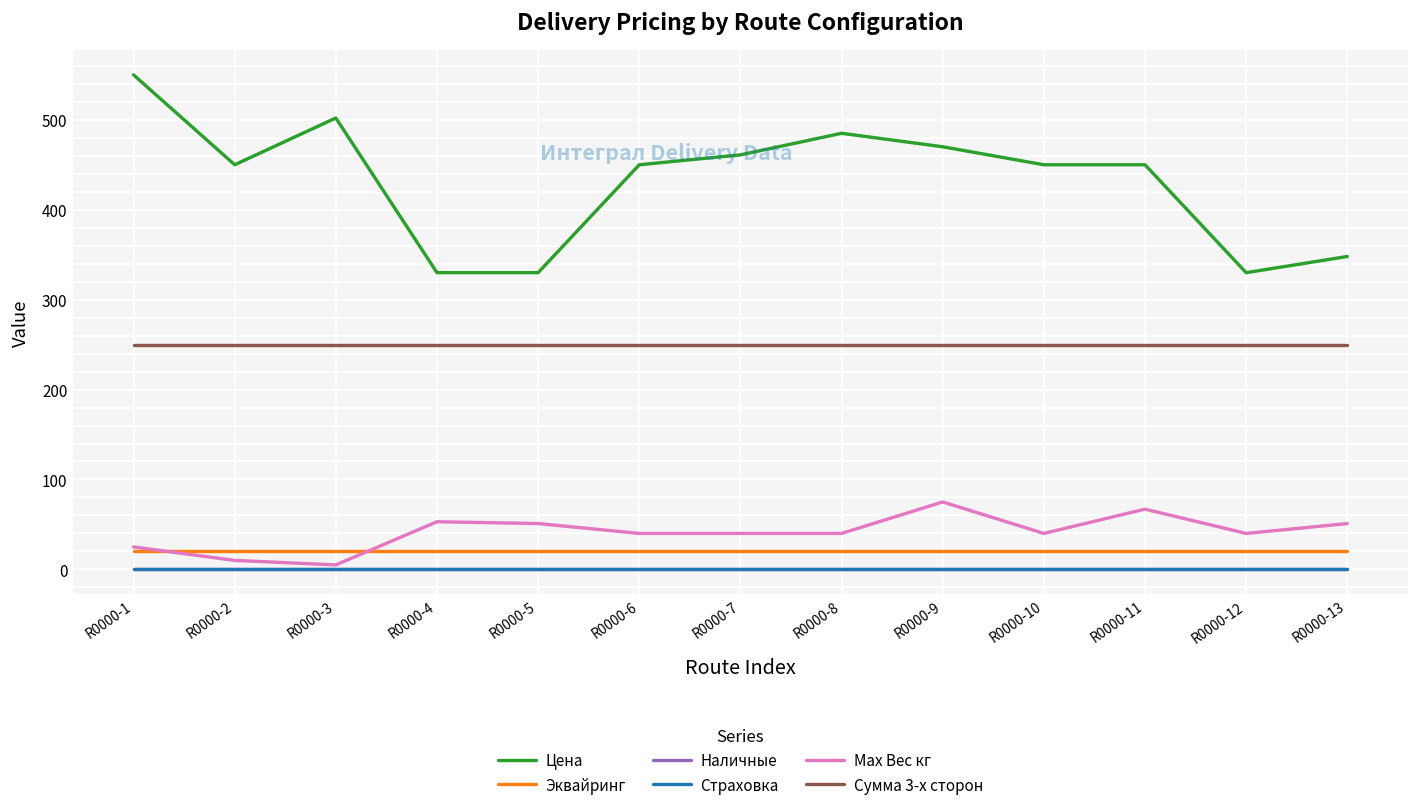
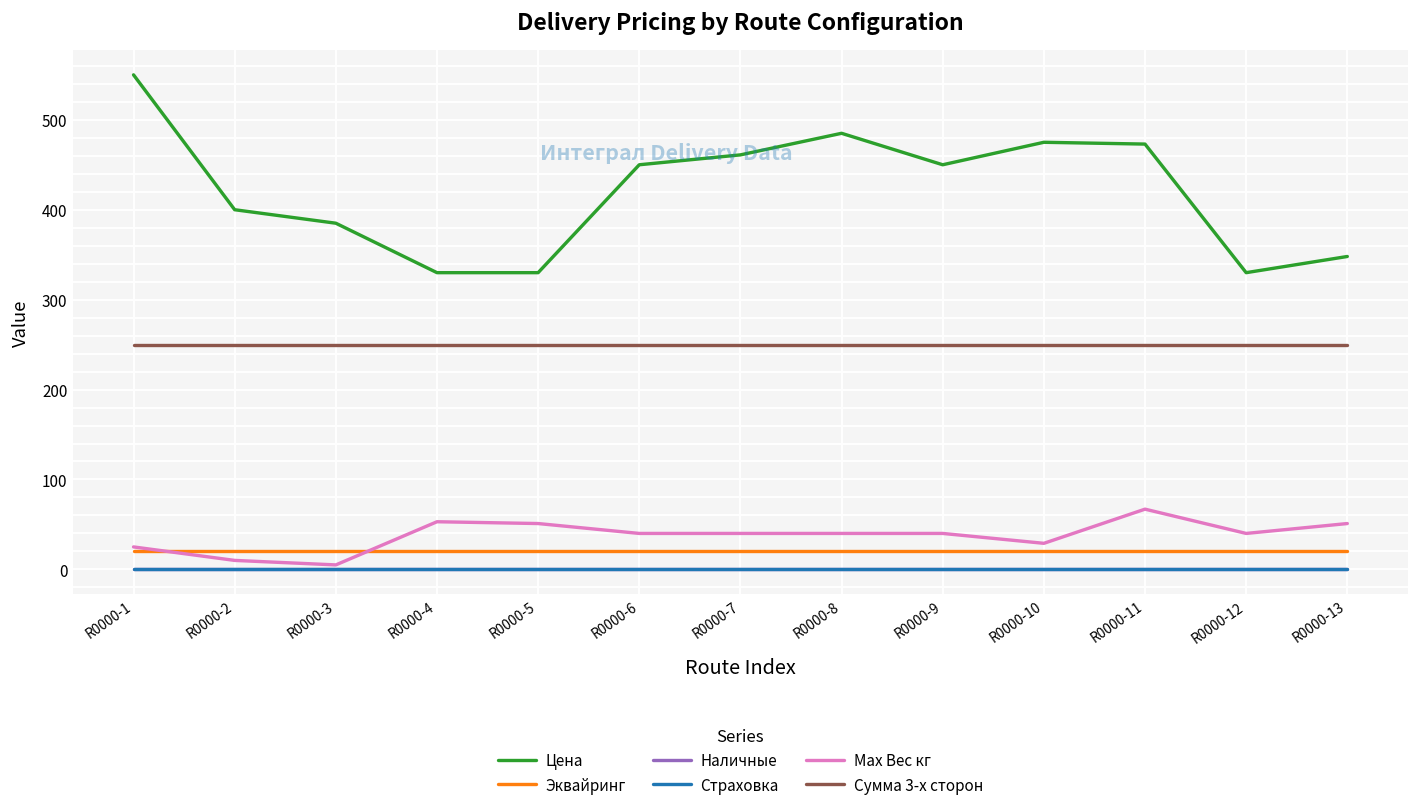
  {
    "Цена": {
      "R0000-1": 550,
-     "R0000-2": 450,
-     "R0000-3": 500,
+     "R0000-2": 400,
+     "R0000-3": 390,
      "R0000-4": 330,
      "R0000-5": 330,
      "R0000-6": 450,
      "R0000-7": 460,
      "R0000-8": 490,
-     "R0000-9": 470,
-     "R0000-10": 450,
-     "R0000-11": 450,
+     "R0000-9": 450,
+     "R0000-10": 480,
+     "R0000-11": 470,
      "R0000-12": 330,
      "R0000-13": 350
    },
    "Эквайринг": {
      "R0000-1": 20,
      "R0000-2": 20,
      "R0000-3": 20,
      "R0000-4": 20,
      "R0000-5": 20,
      "R0000-6": 20,
      "R0000-7": 20,
      "R0000-8": 20,
      "R0000-9": 20,
      "R0000-10": 20,
      "R0000-11": 20,
      "R0000-12": 20,
      "R0000-13": 20
    },
    "Страховка": {
      "R0000-1": 0,
      "R0000-2": 0,
      "R0000-3": 0,
      "R0000-4": 0,
      "R0000-5": 0,
      "R0000-6": 0,
      "R0000-7": 0,
      "R0000-8": 0,
      "R0000-9": 0,
      "R0000-10": 0,
      "R0000-11": 0,
      "R0000-12": 0,
      "R0000-13": 0
    },
    "Max Вес кг": {
      "R0000-1": 30,
      "R0000-2": 10,
      "R0000-3": 10,
      "R0000-4": 50,
      "R0000-5": 50,
      "R0000-6": 40,
      "R0000-7": 40,
      "R0000-8": 40,
-     "R0000-9": 80,
-     "R0000-10": 40,
+     "R0000-9": 40,
+     "R0000-10": 30,
      "R0000-11": 70,
      "R0000-12": 40,
      "R0000-13": 50
    },
    "Сумма 3-х сторон": {
      "R0000-1": 250,
      "R0000-2": 250,
      "R0000-3": 250,
      "R0000-4": 250,
      "R0000-5": 250,
      "R0000-6": 250,
      "R0000-7": 250,
      "R0000-8": 250,
      "R0000-9": 250,
      "R0000-10": 250,
      "R0000-11": 250,
      "R0000-12": 250,
      "R0000-13": 250
    }
  }
